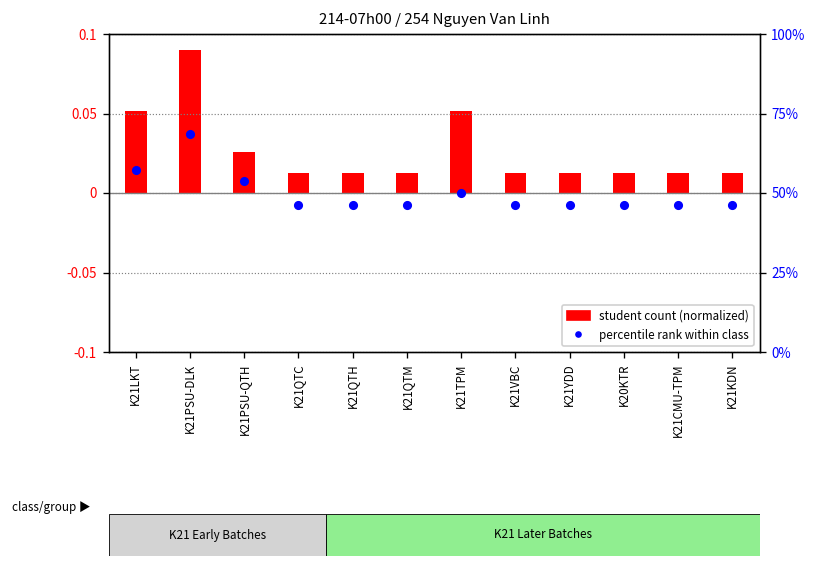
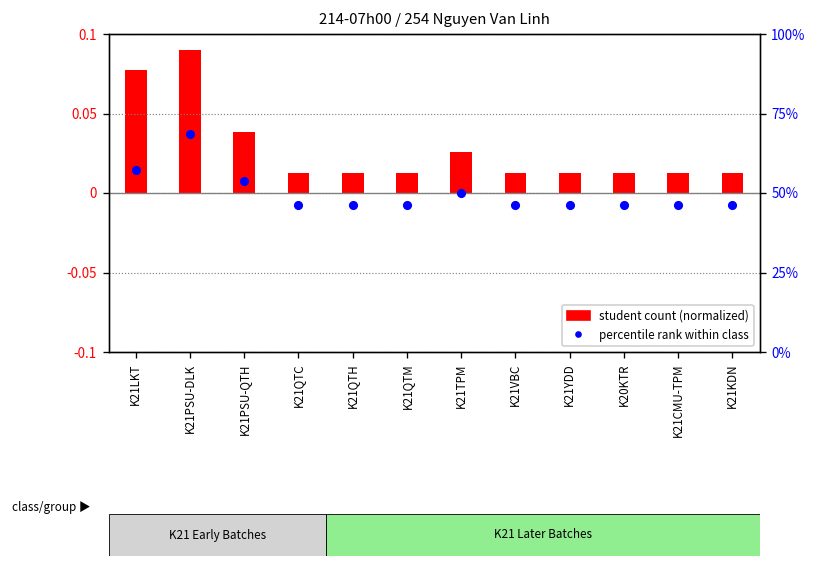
  {
    "student count (normalized)": {
-     "K21LKT": 0.051,
+     "K21LKT": 0.077,
      "K21PSU-DLK": 0.090,
-     "K21PSU-QTH": 0.026,
+     "K21PSU-QTH": 0.039,
      "K21QTC": 0.013,
      "K21QTH": 0.013,
      "K21QTM": 0.013,
-     "K21TPM": 0.051,
+     "K21TPM": 0.026,
      "K21VBC": 0.013,
      "K21YDD": 0.013,
      "K20KTR": 0.013,
      "K21CMU-TPM": 0.013,
      "K21KDN": 0.013
    }
  }
